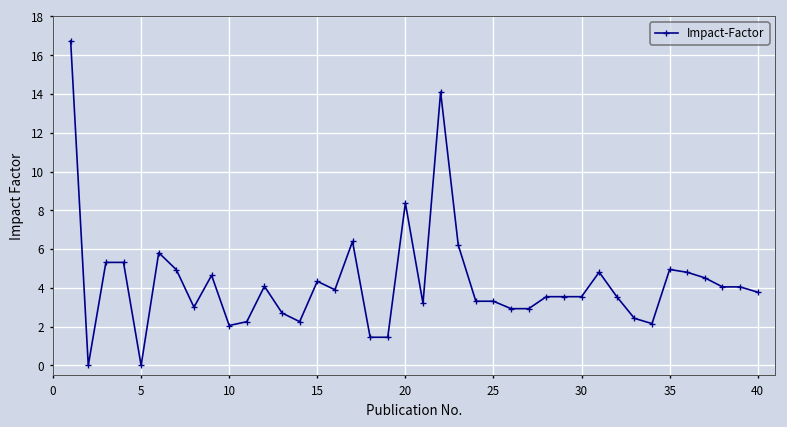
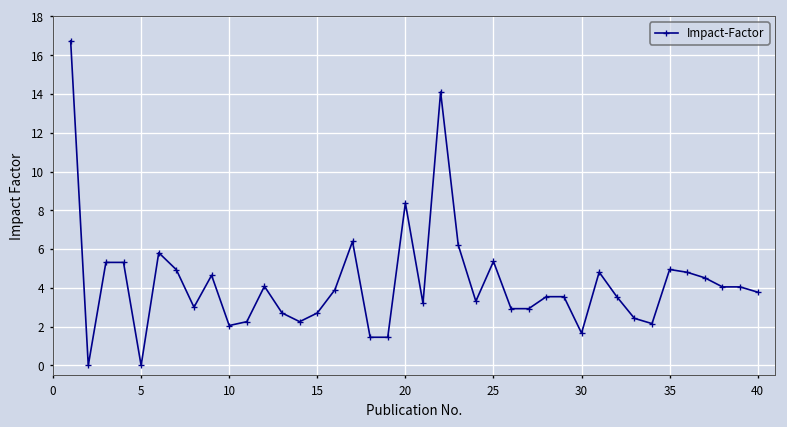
  {
    "5": 0.0,
    "10": 2.1,
-   "15": 4.3,
+   "15": 2.7,
    "20": 8.4,
-   "25": 3.3,
-   "30": 3.5,
+   "25": 5.4,
+   "30": 1.7,
    "35": 5.0,
    "40": 3.8
  }
